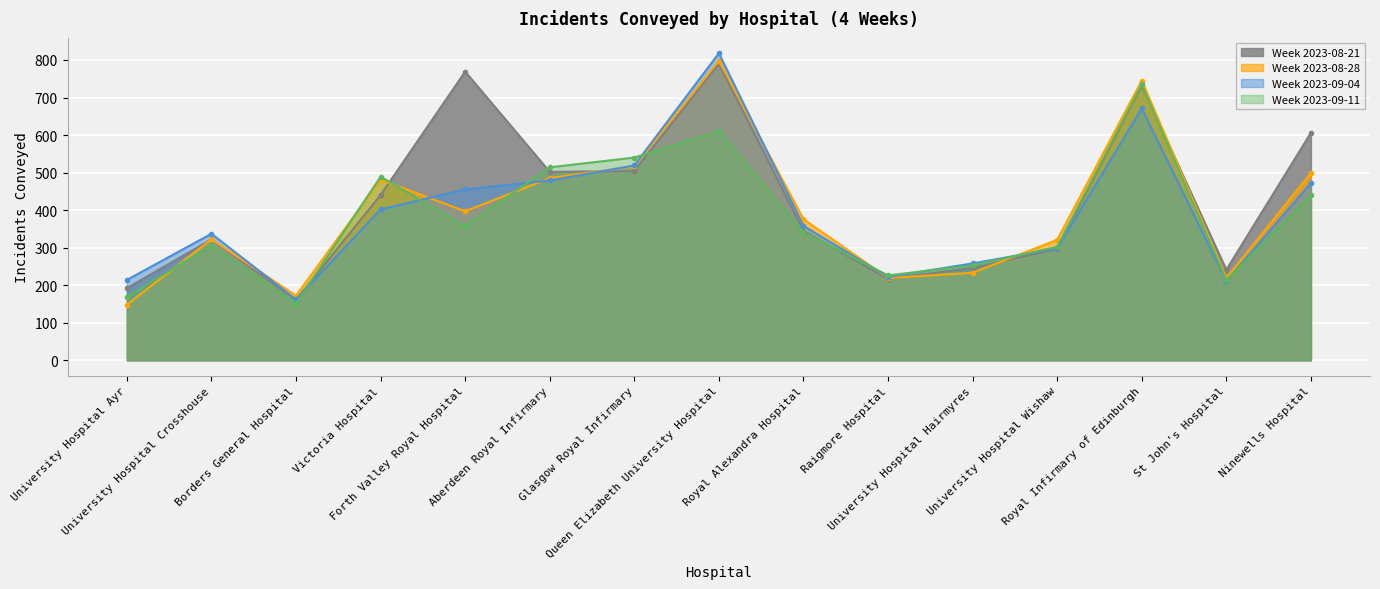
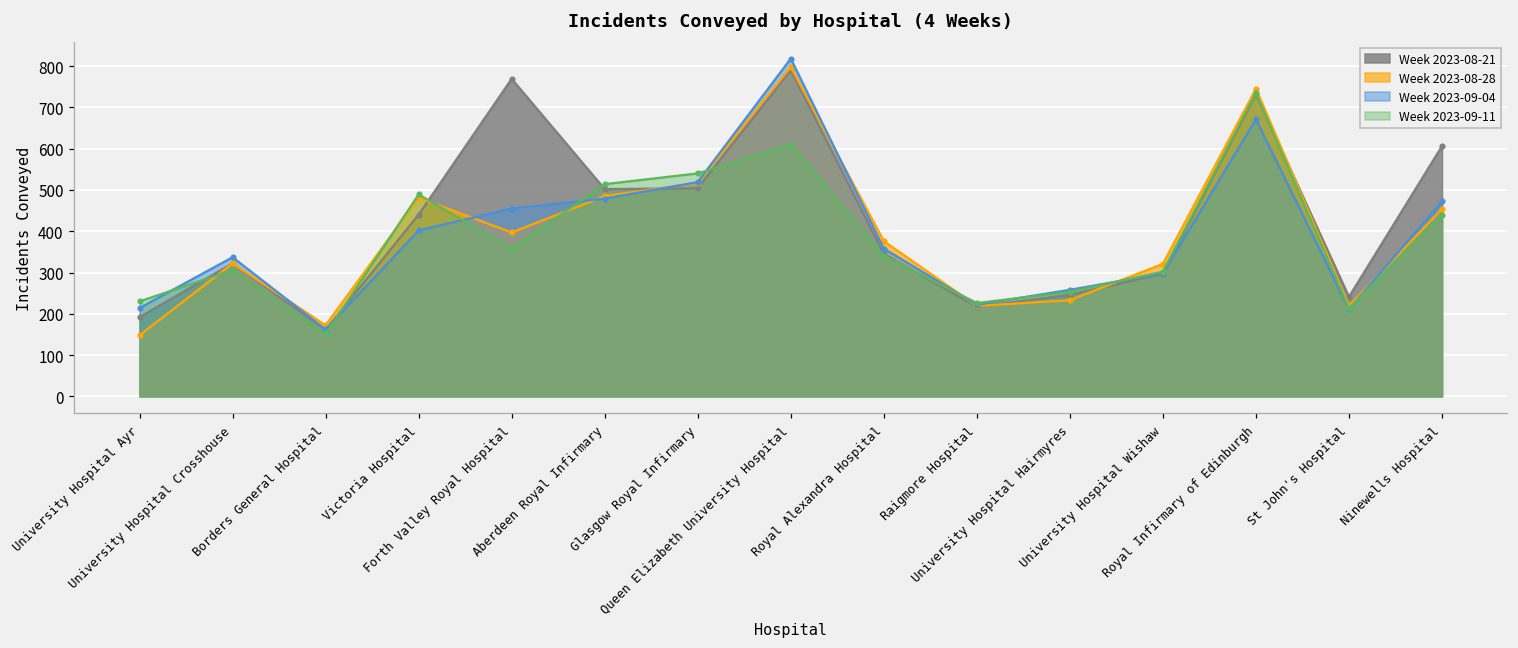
  {
    "Week 2023-08-21": {
      "University Hospital Ayr": 190,
      "Victoria Hospital": 440,
      "Forth Valley Royal Hospital": 770,
      "Aberdeen Royal Infirmary": 500,
      "Glasgow Royal Infirmary": 500,
      "Queen Elizabeth University Hospital": 790,
      "University Hospital Hairmyres": 250,
      "St John's Hospital": 240,
      "Ninewells Hospital": 610
    },
    "Week 2023-08-28": {
      "University Hospital Ayr": 150,
      "Borders General Hospital": 170,
      "Victoria Hospital": 480,
      "Forth Valley Royal Hospital": 400,
      "Queen Elizabeth University Hospital": 800,
      "Royal Alexandra Hospital": 380,
      "University Hospital Hairmyres": 230,
      "University Hospital Wishaw": 320,
      "Royal Infirmary of Edinburgh": 750,
-     "Ninewells Hospital": 500
+     "Ninewells Hospital": 450
    },
    "Week 2023-09-04": {
      "University Hospital Ayr": 210,
      "University Hospital Crosshouse": 340,
      "Victoria Hospital": 400,
      "Forth Valley Royal Hospital": 460,
      "Queen Elizabeth University Hospital": 820,
      "Royal Alexandra Hospital": 360,
      "Royal Infirmary of Edinburgh": 670,
      "Ninewells Hospital": 470
    },
    "Week 2023-09-11": {
-     "University Hospital Ayr": 170,
+     "University Hospital Ayr": 230,
      "University Hospital Crosshouse": 310,
      "Borders General Hospital": 150,
      "Victoria Hospital": 490,
      "Forth Valley Royal Hospital": 360,
      "Aberdeen Royal Infirmary": 510,
      "Glasgow Royal Infirmary": 540,
      "Queen Elizabeth University Hospital": 610,
      "Ninewells Hospital": 440
    }
  }
